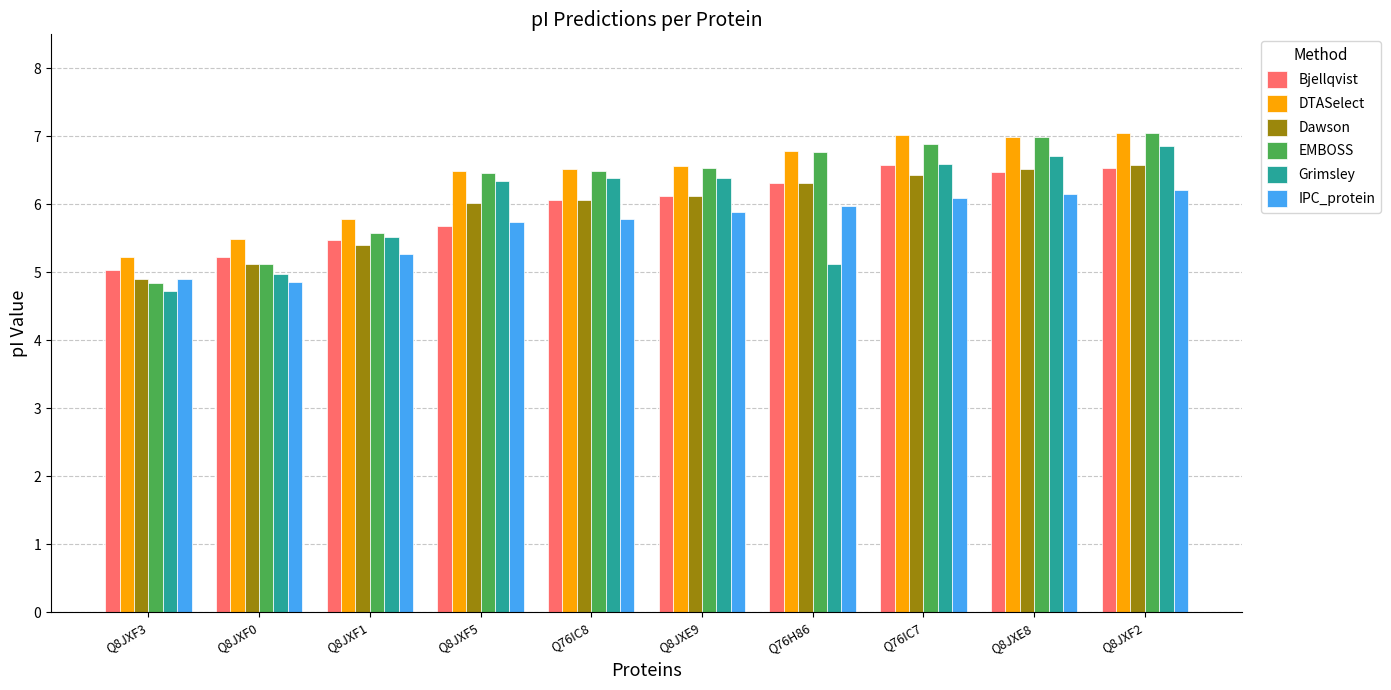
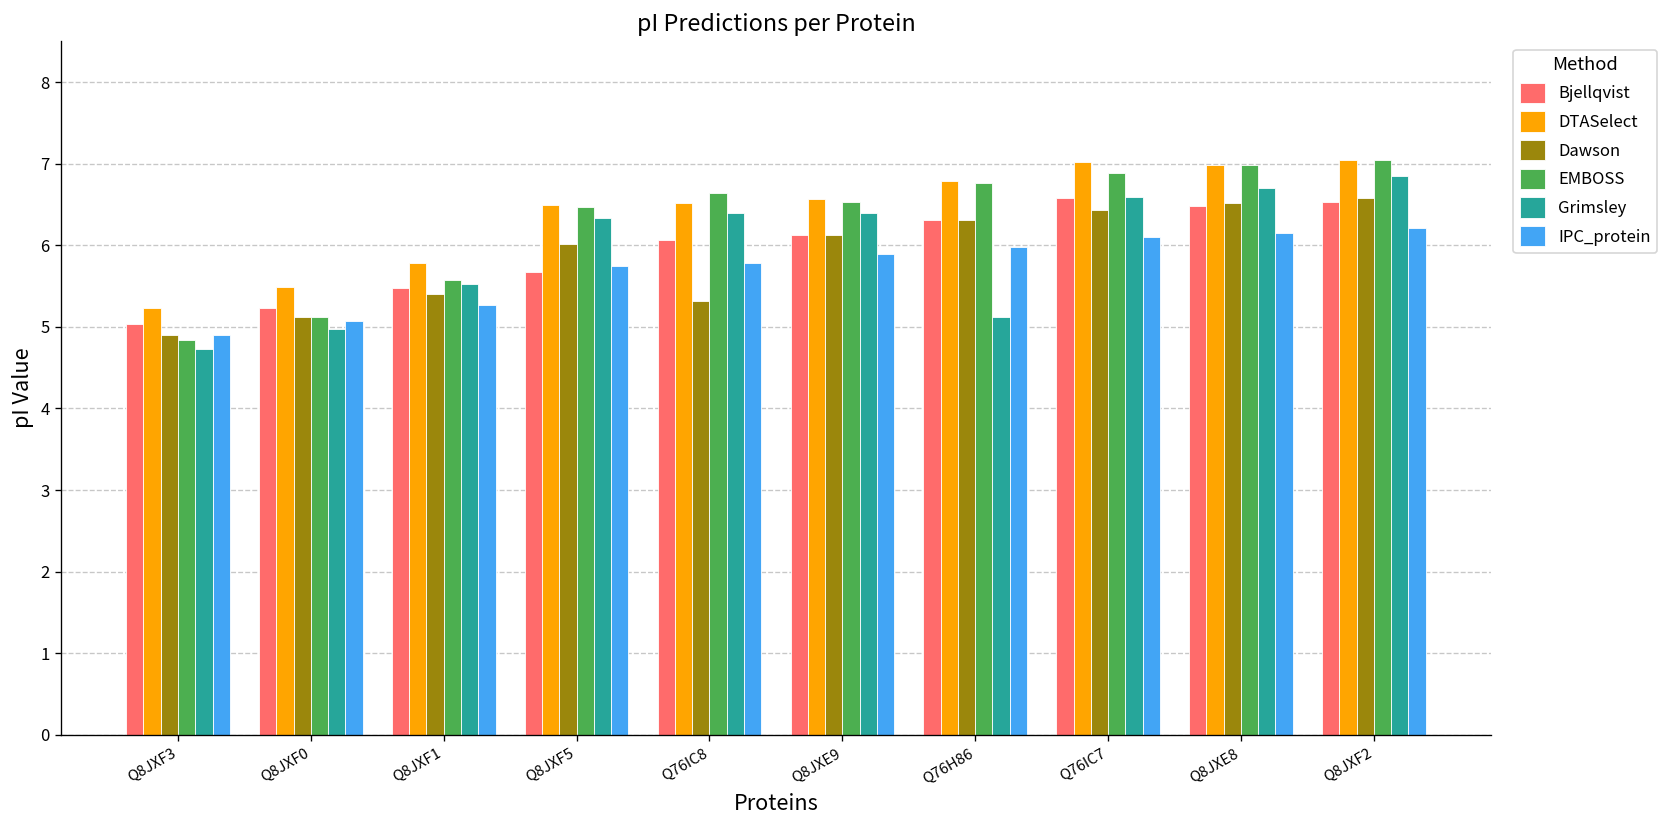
  {
    "Bjellqvist": {
      "Q8JXF3": 5.0,
      "Q8JXF0": 5.2,
      "Q8JXF1": 5.5,
      "Q8JXF5": 5.7,
      "Q76IC8": 6.1,
      "Q8JXE9": 6.1,
      "Q76H86": 6.3,
      "Q76IC7": 6.6,
      "Q8JXE8": 6.5,
      "Q8JXF2": 6.5
    },
    "DTASelect": {
      "Q8JXF3": 5.2,
      "Q8JXF0": 5.5,
      "Q8JXF1": 5.8,
      "Q8JXF5": 6.5,
      "Q76IC8": 6.5,
      "Q8JXE9": 6.6,
      "Q76H86": 6.8,
      "Q76IC7": 7.0,
      "Q8JXE8": 7.0,
      "Q8JXF2": 7.0
    },
    "Dawson": {
      "Q8JXF3": 4.9,
      "Q8JXF0": 5.1,
      "Q8JXF1": 5.4,
      "Q8JXF5": 6.0,
-     "Q76IC8": 6.1,
+     "Q76IC8": 5.3,
      "Q8JXE9": 6.1,
      "Q76H86": 6.3,
      "Q76IC7": 6.4,
      "Q8JXE8": 6.5,
      "Q8JXF2": 6.6
    },
    "EMBOSS": {
      "Q8JXF3": 4.8,
      "Q8JXF0": 5.1,
      "Q8JXF1": 5.6,
      "Q8JXF5": 6.5,
-     "Q76IC8": 6.5,
+     "Q76IC8": 6.6,
      "Q8JXE9": 6.5,
      "Q76H86": 6.8,
      "Q76IC7": 6.9,
      "Q8JXE8": 7.0,
      "Q8JXF2": 7.0
    },
    "Grimsley": {
      "Q8JXF3": 4.7,
      "Q8JXF0": 5.0,
      "Q8JXF1": 5.5,
      "Q8JXF5": 6.3,
      "Q76IC8": 6.4,
      "Q8JXE9": 6.4,
      "Q76H86": 5.1,
      "Q76IC7": 6.6,
      "Q8JXE8": 6.7,
      "Q8JXF2": 6.9
    },
    "IPC_protein": {
      "Q8JXF3": 4.9,
-     "Q8JXF0": 4.9,
+     "Q8JXF0": 5.1,
      "Q8JXF1": 5.3,
      "Q8JXF5": 5.7,
      "Q76IC8": 5.8,
      "Q8JXE9": 5.9,
      "Q76H86": 6.0,
      "Q76IC7": 6.1,
      "Q8JXE8": 6.1,
      "Q8JXF2": 6.2
    }
  }
